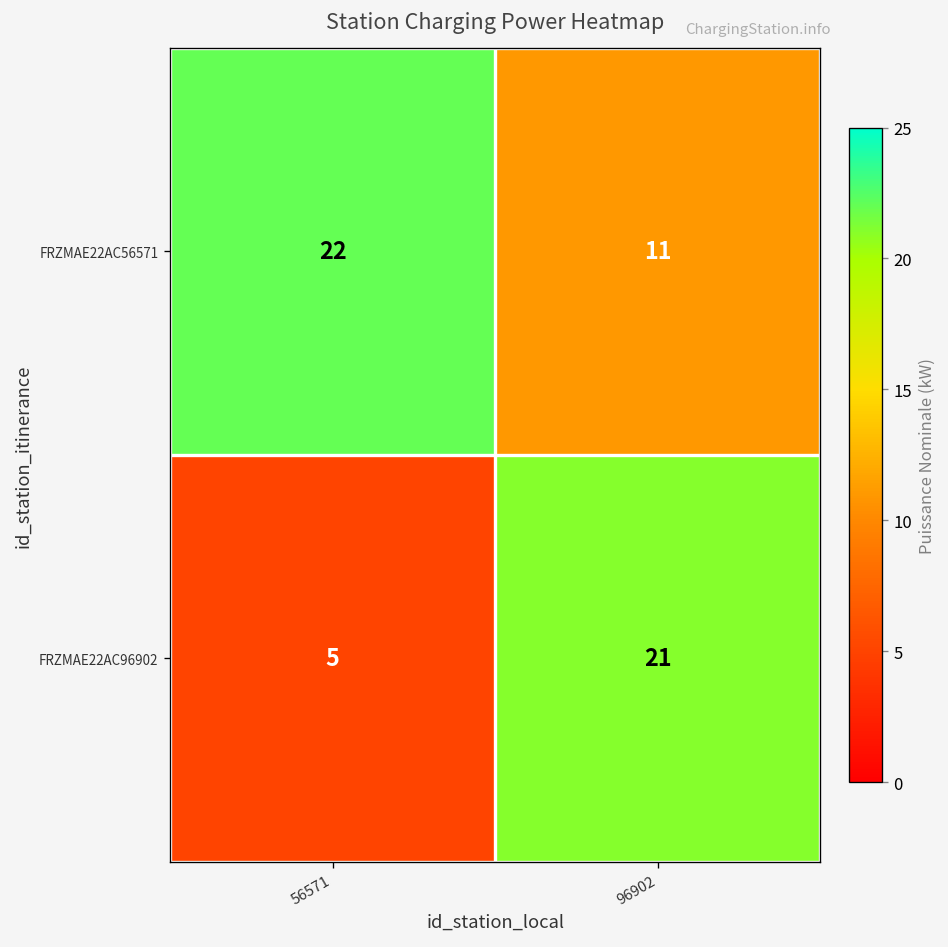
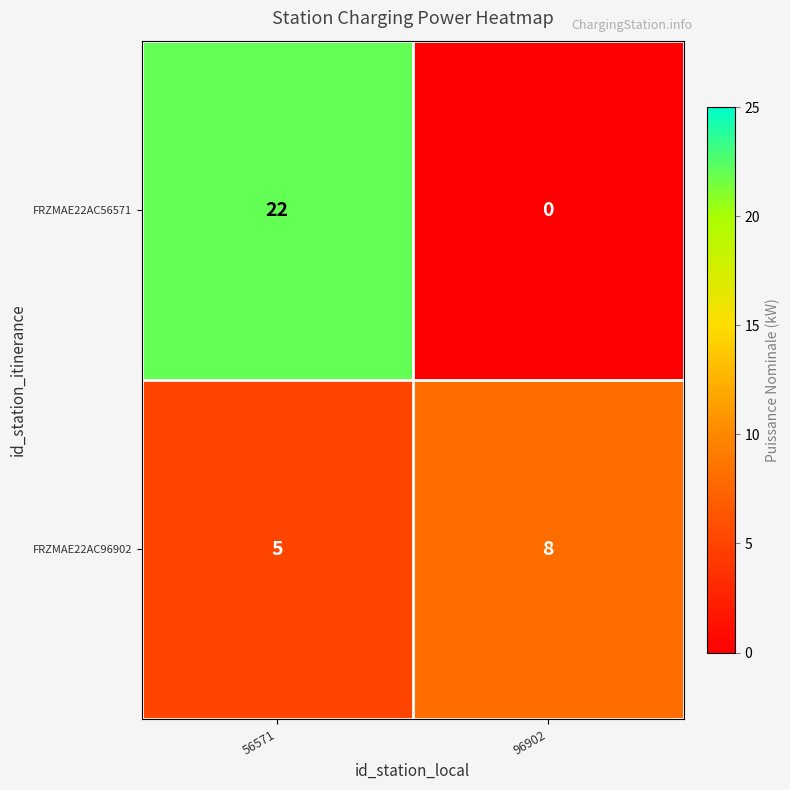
  {
    "FRZMAE22AC56571": {
      "56571": 22,
-     "96902": 11
+     "96902": 0
    },
    "FRZMAE22AC96902": {
      "56571": 5,
-     "96902": 21
+     "96902": 8
    }
  }
